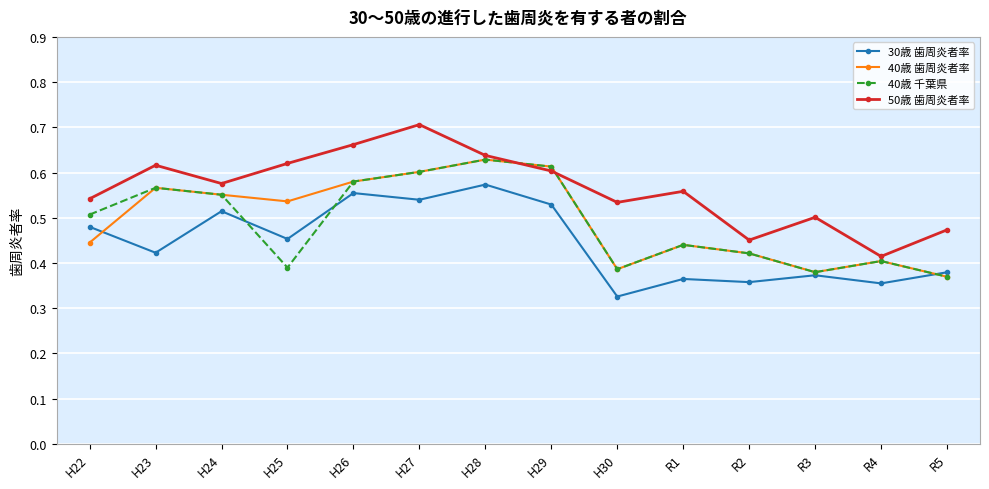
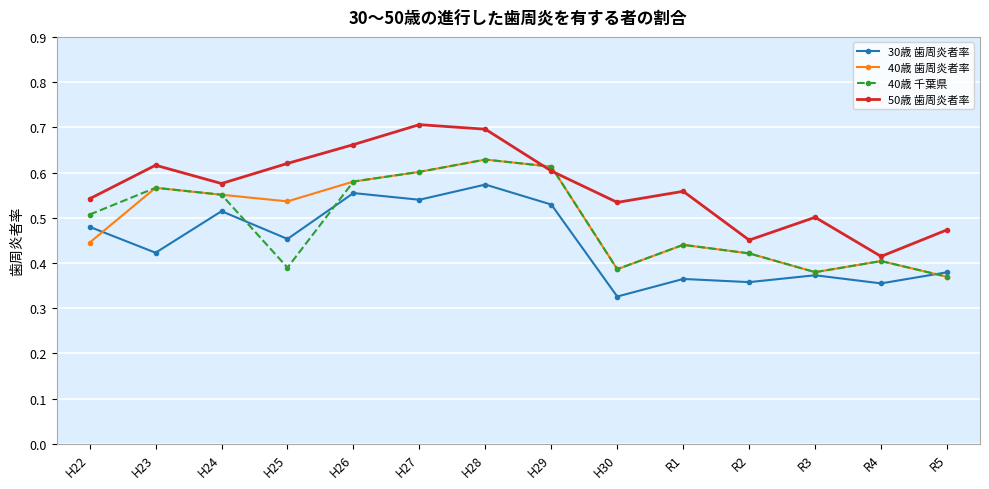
  {
    "30歳 歯周炎者率": {
      "H22": 0.48,
      "H23": 0.42,
      "H24": 0.51,
      "H25": 0.45,
      "H26": 0.55,
      "H27": 0.54,
      "H28": 0.57,
      "H29": 0.53,
      "H30": 0.33,
      "R1": 0.36,
      "R2": 0.36,
      "R3": 0.37,
      "R4": 0.35,
      "R5": 0.38
    },
    "40歳 歯周炎者率": {
      "H22": 0.44,
      "H25": 0.54
    },
    "40歳 千葉県": {
      "H22": 0.51,
      "H25": 0.39
    },
    "50歳 歯周炎者率": {
      "H22": 0.54,
      "H23": 0.62,
      "H24": 0.58,
      "H25": 0.62,
      "H26": 0.66,
      "H27": 0.71,
-     "H28": 0.64,
+     "H28": 0.70,
      "H29": 0.60,
      "H30": 0.53,
      "R1": 0.56,
      "R2": 0.45,
      "R3": 0.50,
      "R4": 0.41,
      "R5": 0.47
    }
  }
